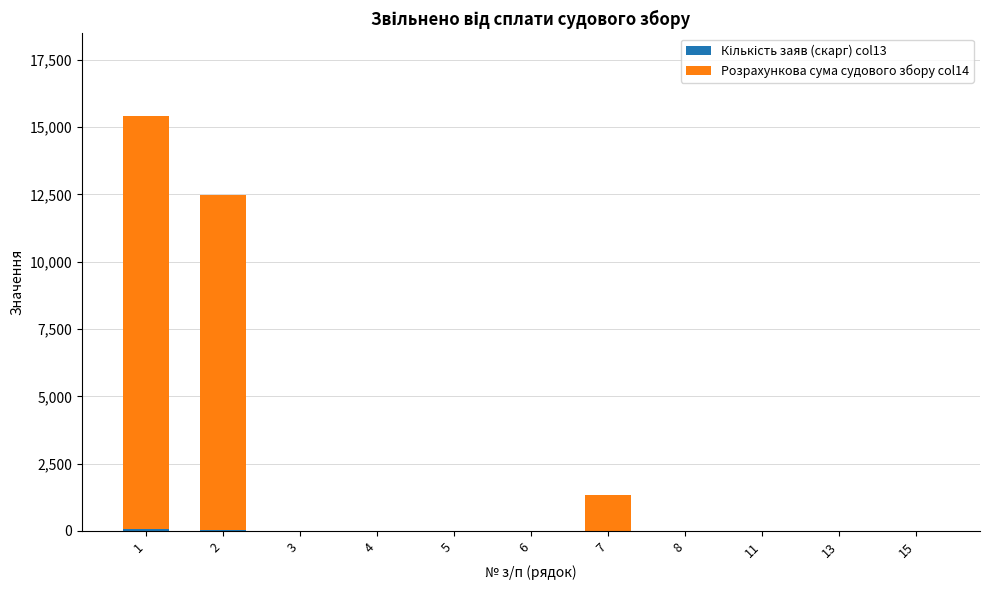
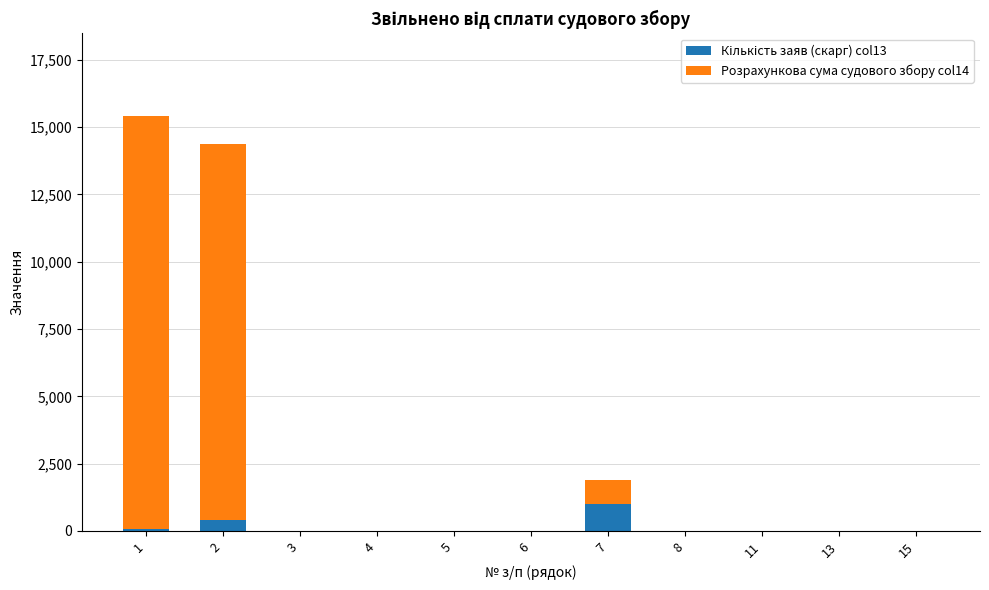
  {
    "Кількість заяв (скарг) col13": {
-     "2": "100",
+     "2": "400",
      "3": "0",
      "4": "0",
      "5": "0",
      "6": "0",
-     "7": "0",
+     "7": "1,000",
      "8": "0",
      "11": "0",
      "13": "0",
      "15": "0"
    },
    "Розрахункова сума судового збору col14": {
      "1": "15,300",
-     "2": "12,400",
+     "2": "14,000",
      "3": "0",
      "4": "0",
      "5": "0",
      "6": "0",
-     "7": "1,300",
+     "7": "900",
      "8": "0",
      "11": "0",
      "13": "0",
      "15": "0"
    }
  }
